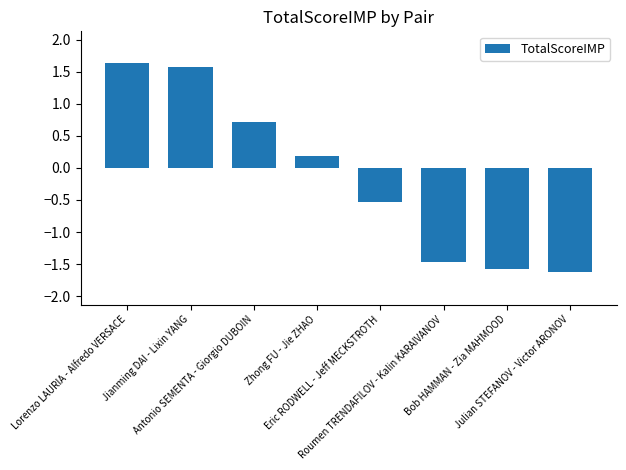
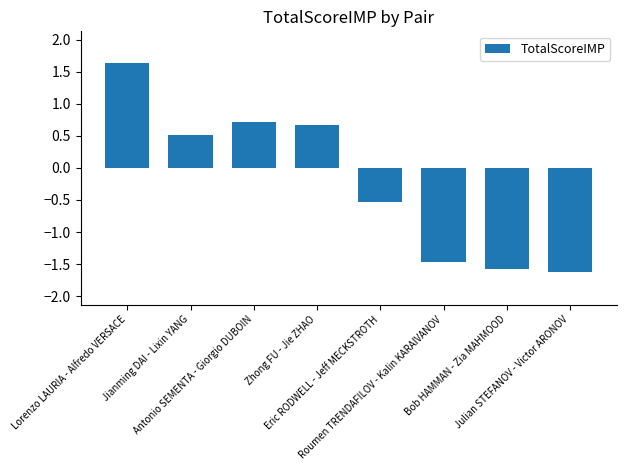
  {
    "Lorenzo LAURIA - Alfredo VERSACE": 1.6,
-   "Jianming DAI - Lixin YANG": 1.6,
+   "Jianming DAI - Lixin YANG": 0.5,
    "Antonio SEMENTA - Giorgio DUBOIN": 0.7,
-   "Zhong FU - Jie ZHAO": 0.2,
+   "Zhong FU - Jie ZHAO": 0.7,
    "Eric RODWELL - Jeff MECKSTROTH": -0.5,
    "Roumen TRENDAFILOV - Kalin KARAIVANOV": -1.5,
    "Bob HAMMAN - Zia MAHMOOD": -1.6,
    "Julian STEFANOV - Victor ARONOV": -1.6
  }
